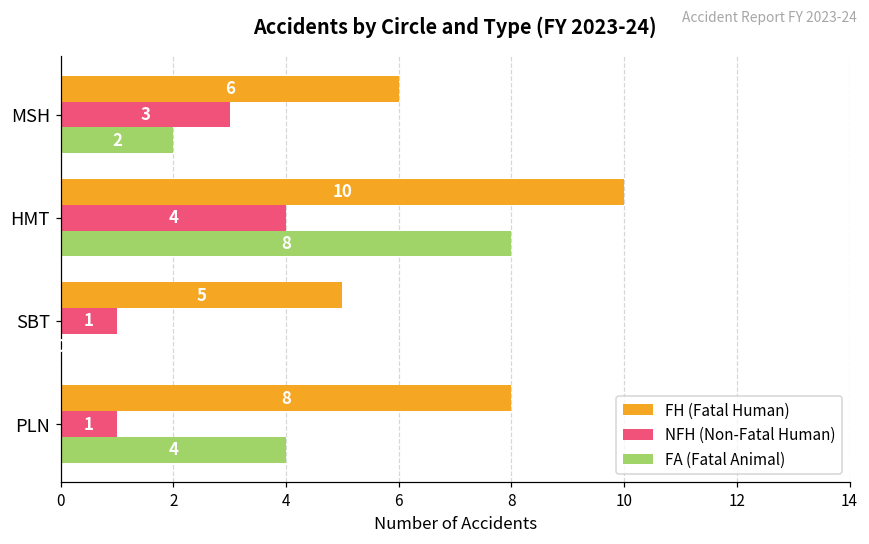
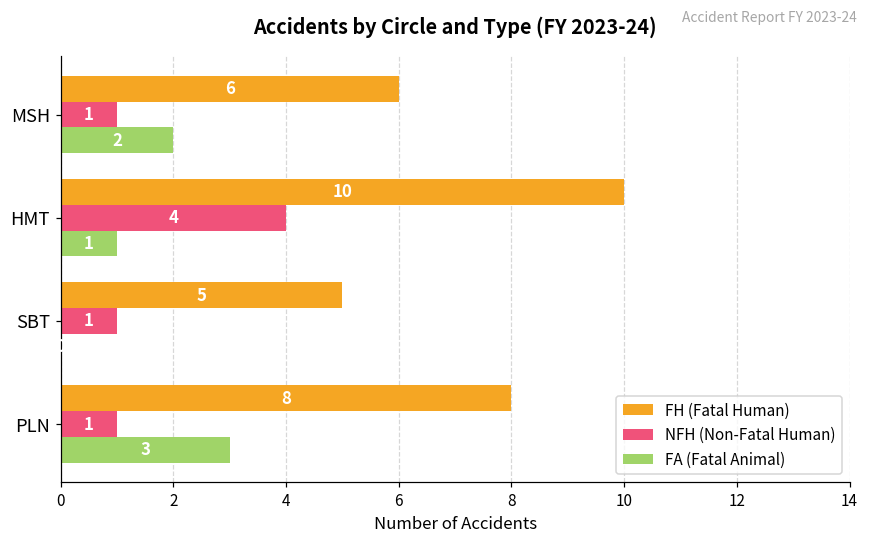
  {
    "FH (Fatal Human)": {
      "MSH": 6,
      "HMT": 10,
      "SBT": 5,
      "PLN": 8
    },
    "NFH (Non-Fatal Human)": {
-     "MSH": 3,
+     "MSH": 1,
      "HMT": 4,
      "SBT": 1,
      "PLN": 1
    },
    "FA (Fatal Animal)": {
      "MSH": 2,
-     "HMT": 8,
-     "PLN": 4
+     "HMT": 1,
+     "PLN": 3
    }
  }
